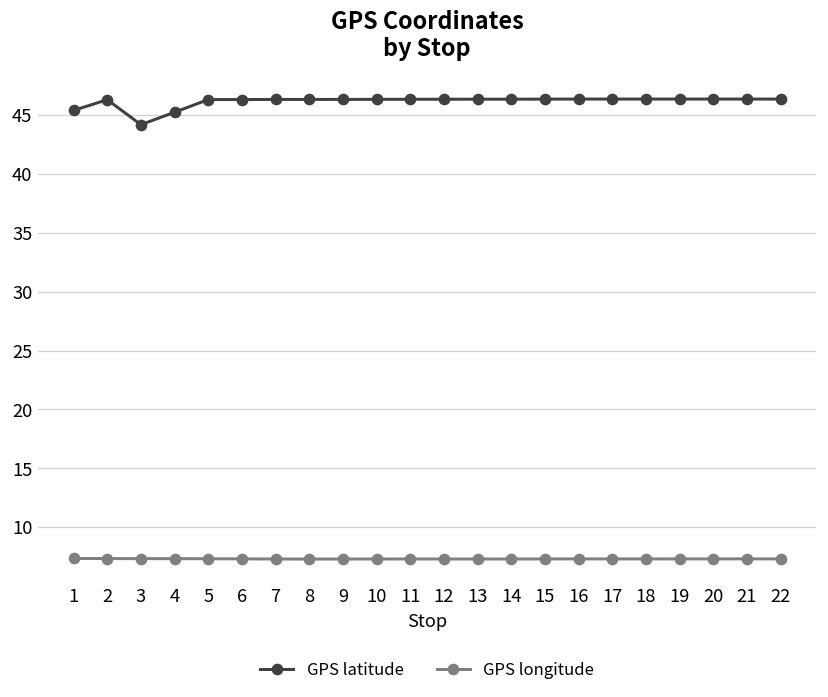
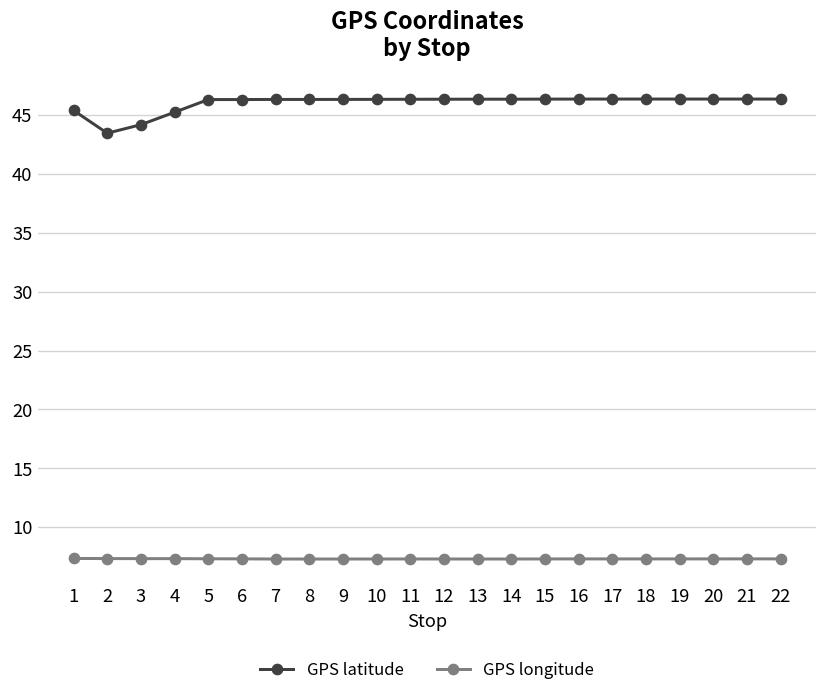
  {
    "GPS latitude": {
      "1": 45,
-     "2": 46,
+     "2": 43,
      "3": 44,
      "4": 45,
      "5": 46,
      "6": 46,
      "7": 46,
      "8": 46,
      "9": 46,
      "10": 46,
      "11": 46,
      "12": 46,
      "13": 46,
      "14": 46,
      "15": 46,
      "16": 46,
      "17": 46,
      "18": 46,
      "19": 46,
      "20": 46,
      "21": 46,
      "22": 46
    },
    "GPS longitude": {
      "1": 7,
      "2": 7,
      "3": 7,
      "4": 7,
      "5": 7,
      "6": 7,
      "7": 7,
      "8": 7,
      "9": 7,
      "10": 7,
      "11": 7,
      "12": 7,
      "13": 7,
      "14": 7,
      "15": 7,
      "16": 7,
      "17": 7,
      "18": 7,
      "19": 7,
      "20": 7,
      "21": 7,
      "22": 7
    }
  }
